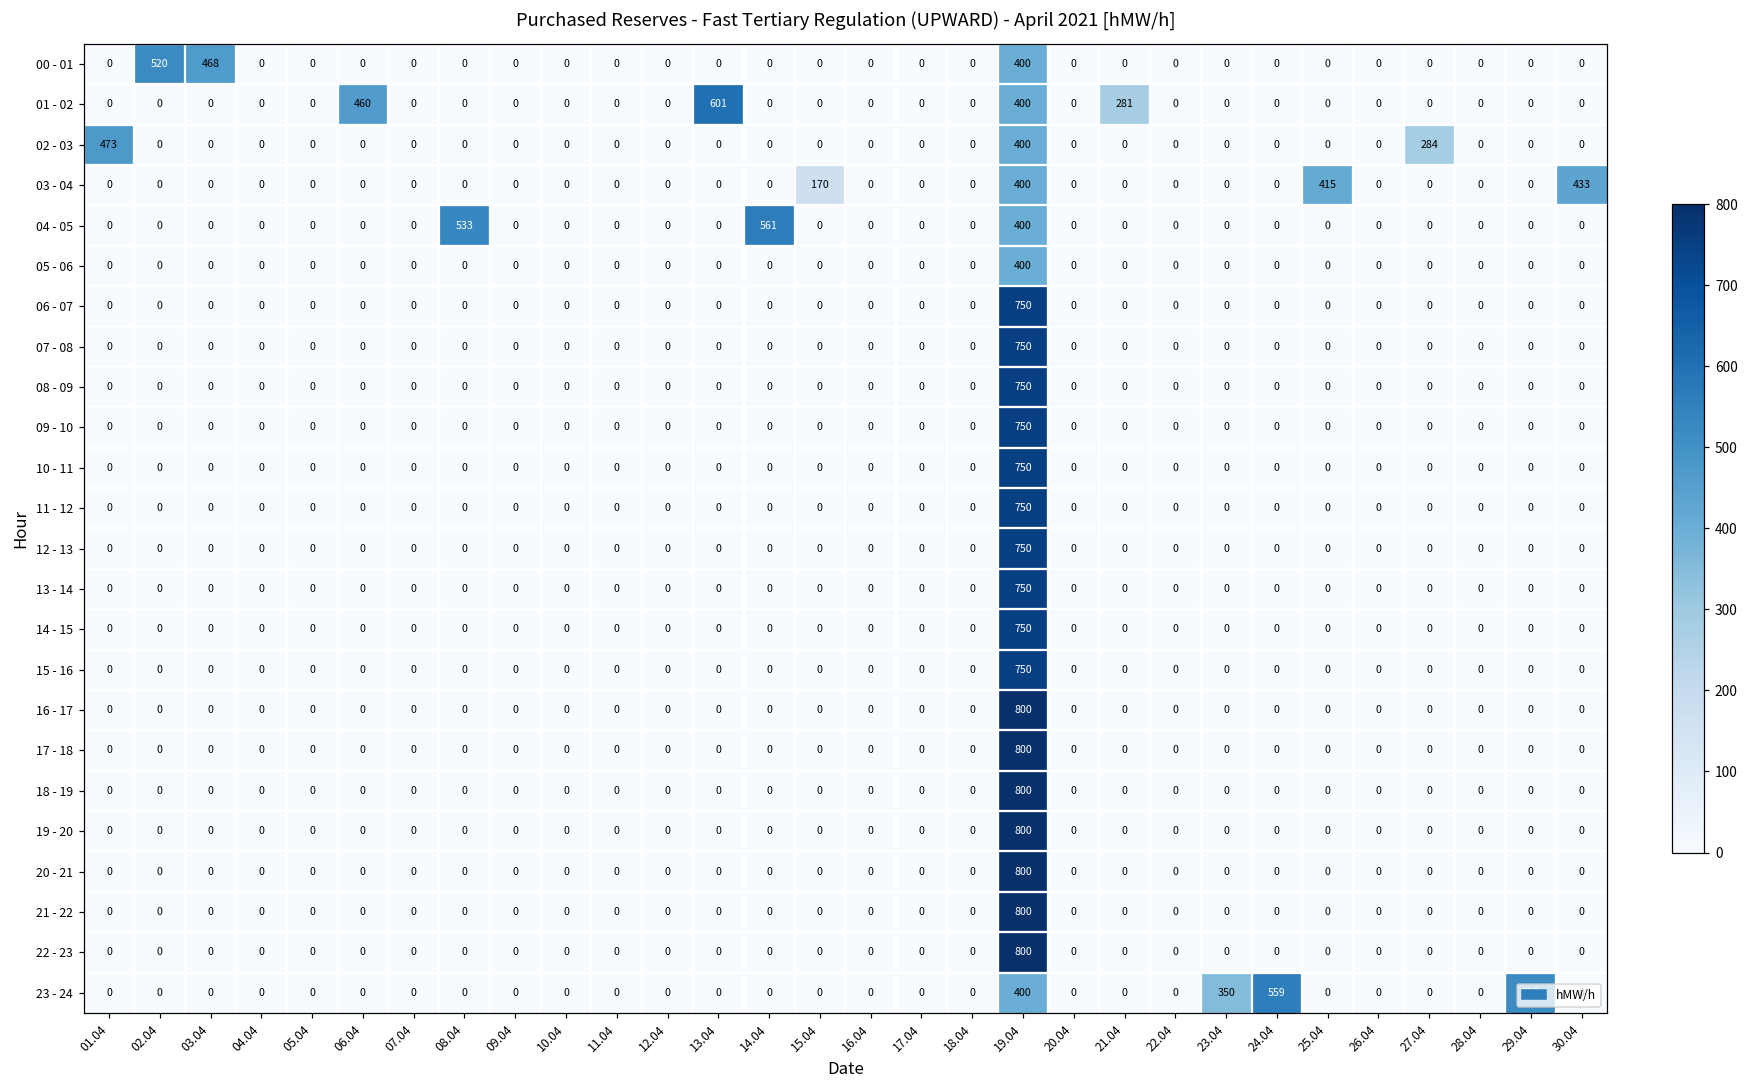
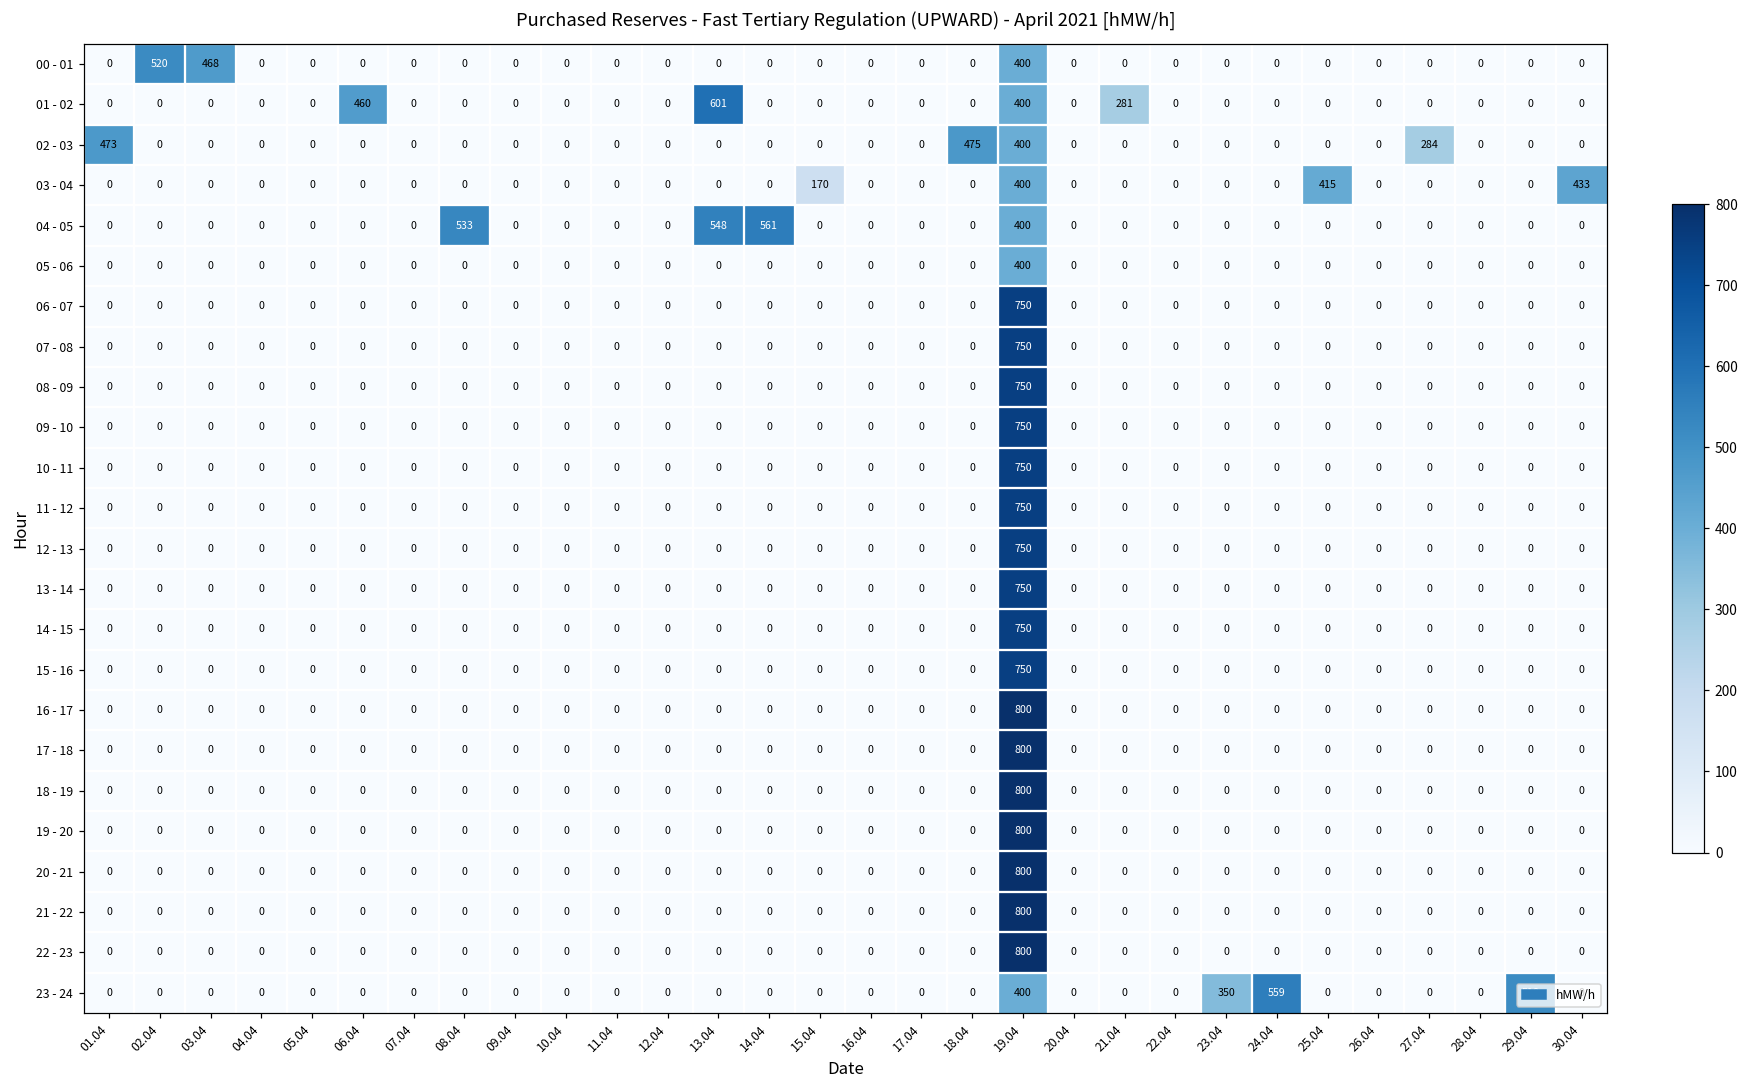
  {
    "02 - 03": {
      "01.04": 473,
      "02.04": 0,
      "03.04": 0,
      "04.04": 0,
      "05.04": 0,
      "06.04": 0,
      "07.04": 0,
      "08.04": 0,
      "09.04": 0,
      "10.04": 0,
      "11.04": 0,
      "12.04": 0,
      "13.04": 0,
      "14.04": 0,
      "15.04": 0,
      "16.04": 0,
      "17.04": 0,
-     "18.04": 0,
+     "18.04": 475,
      "19.04": 400,
      "20.04": 0,
      "21.04": 0,
      "22.04": 0,
      "23.04": 0,
      "24.04": 0,
      "25.04": 0,
      "26.04": 0,
      "27.04": 284,
      "28.04": 0,
      "29.04": 0,
      "30.04": 0
    },
    "04 - 05": {
      "01.04": 0,
      "02.04": 0,
      "03.04": 0,
      "04.04": 0,
      "05.04": 0,
      "06.04": 0,
      "07.04": 0,
      "08.04": 533,
      "09.04": 0,
      "10.04": 0,
      "11.04": 0,
      "12.04": 0,
-     "13.04": 0,
+     "13.04": 548,
      "14.04": 561,
      "15.04": 0,
      "16.04": 0,
      "17.04": 0,
      "18.04": 0,
      "19.04": 400,
      "20.04": 0,
      "21.04": 0,
      "22.04": 0,
      "23.04": 0,
      "24.04": 0,
      "25.04": 0,
      "26.04": 0,
      "27.04": 0,
      "28.04": 0,
      "29.04": 0,
      "30.04": 0
    }
  }
